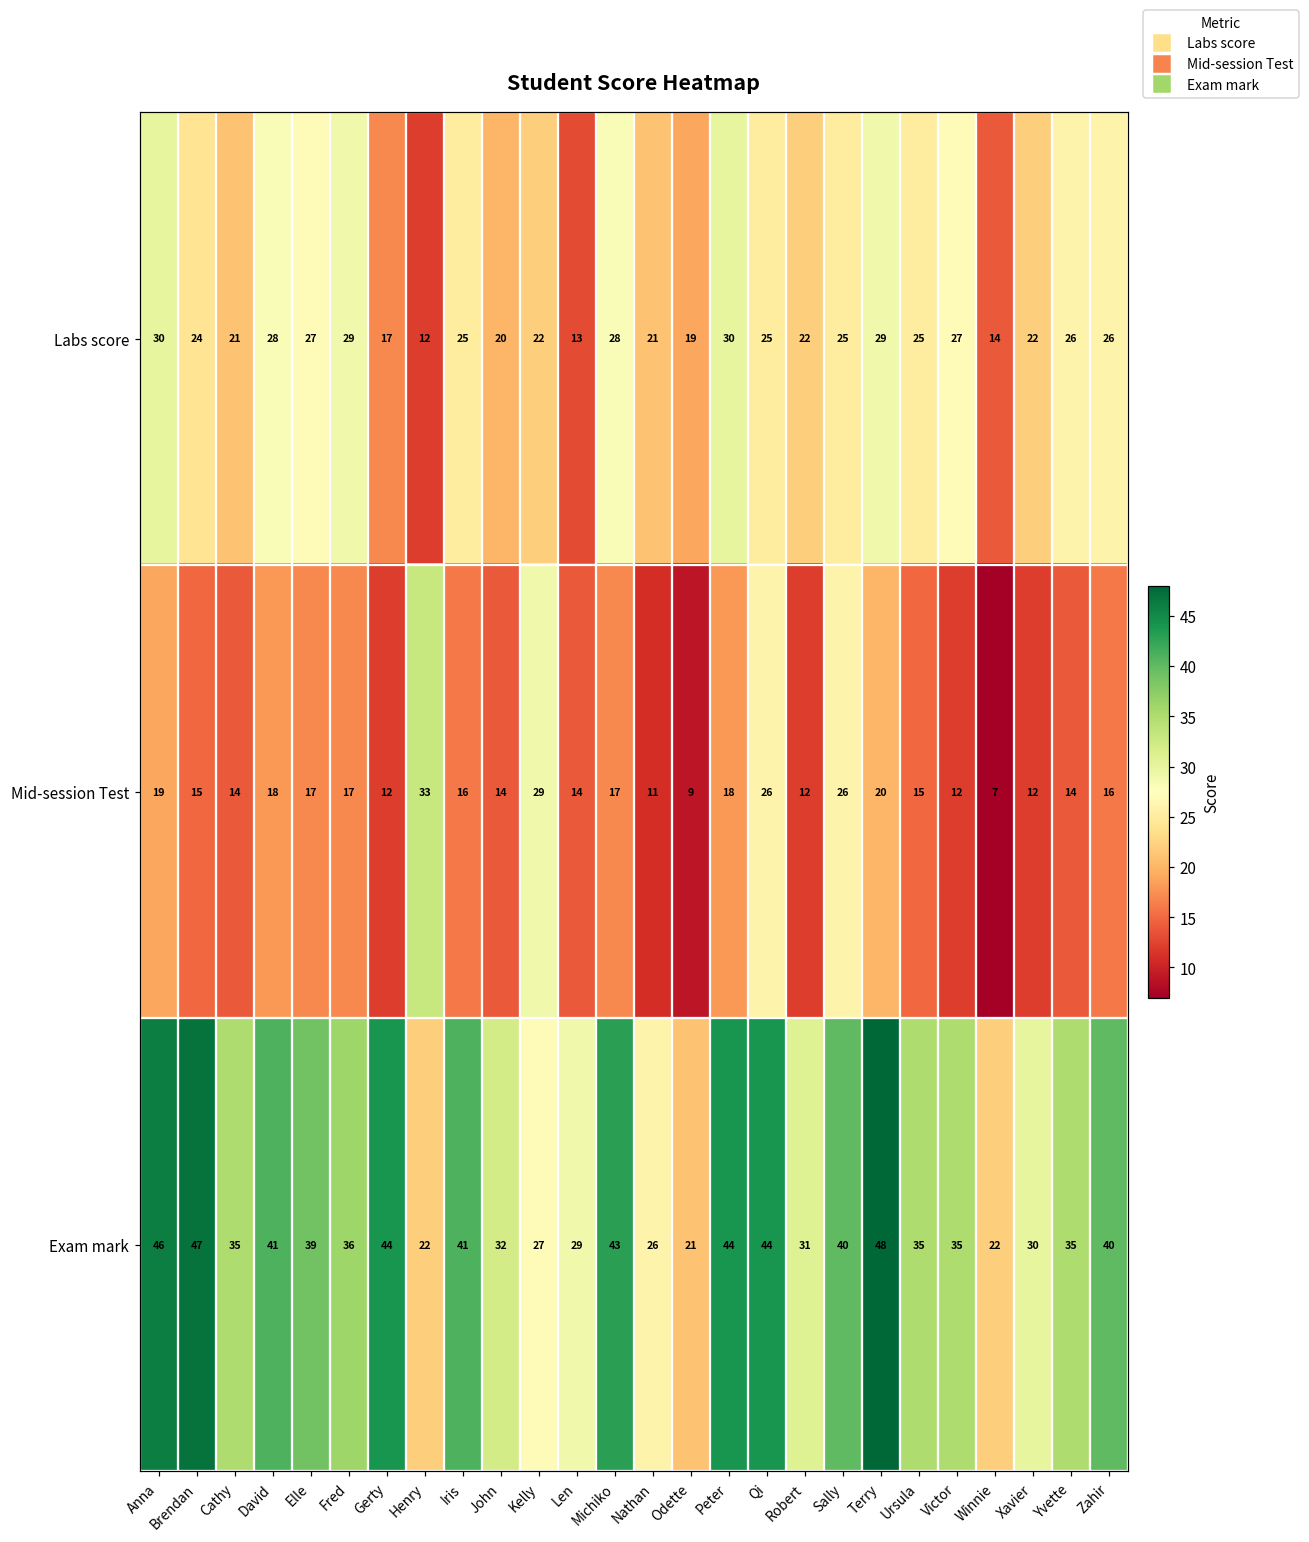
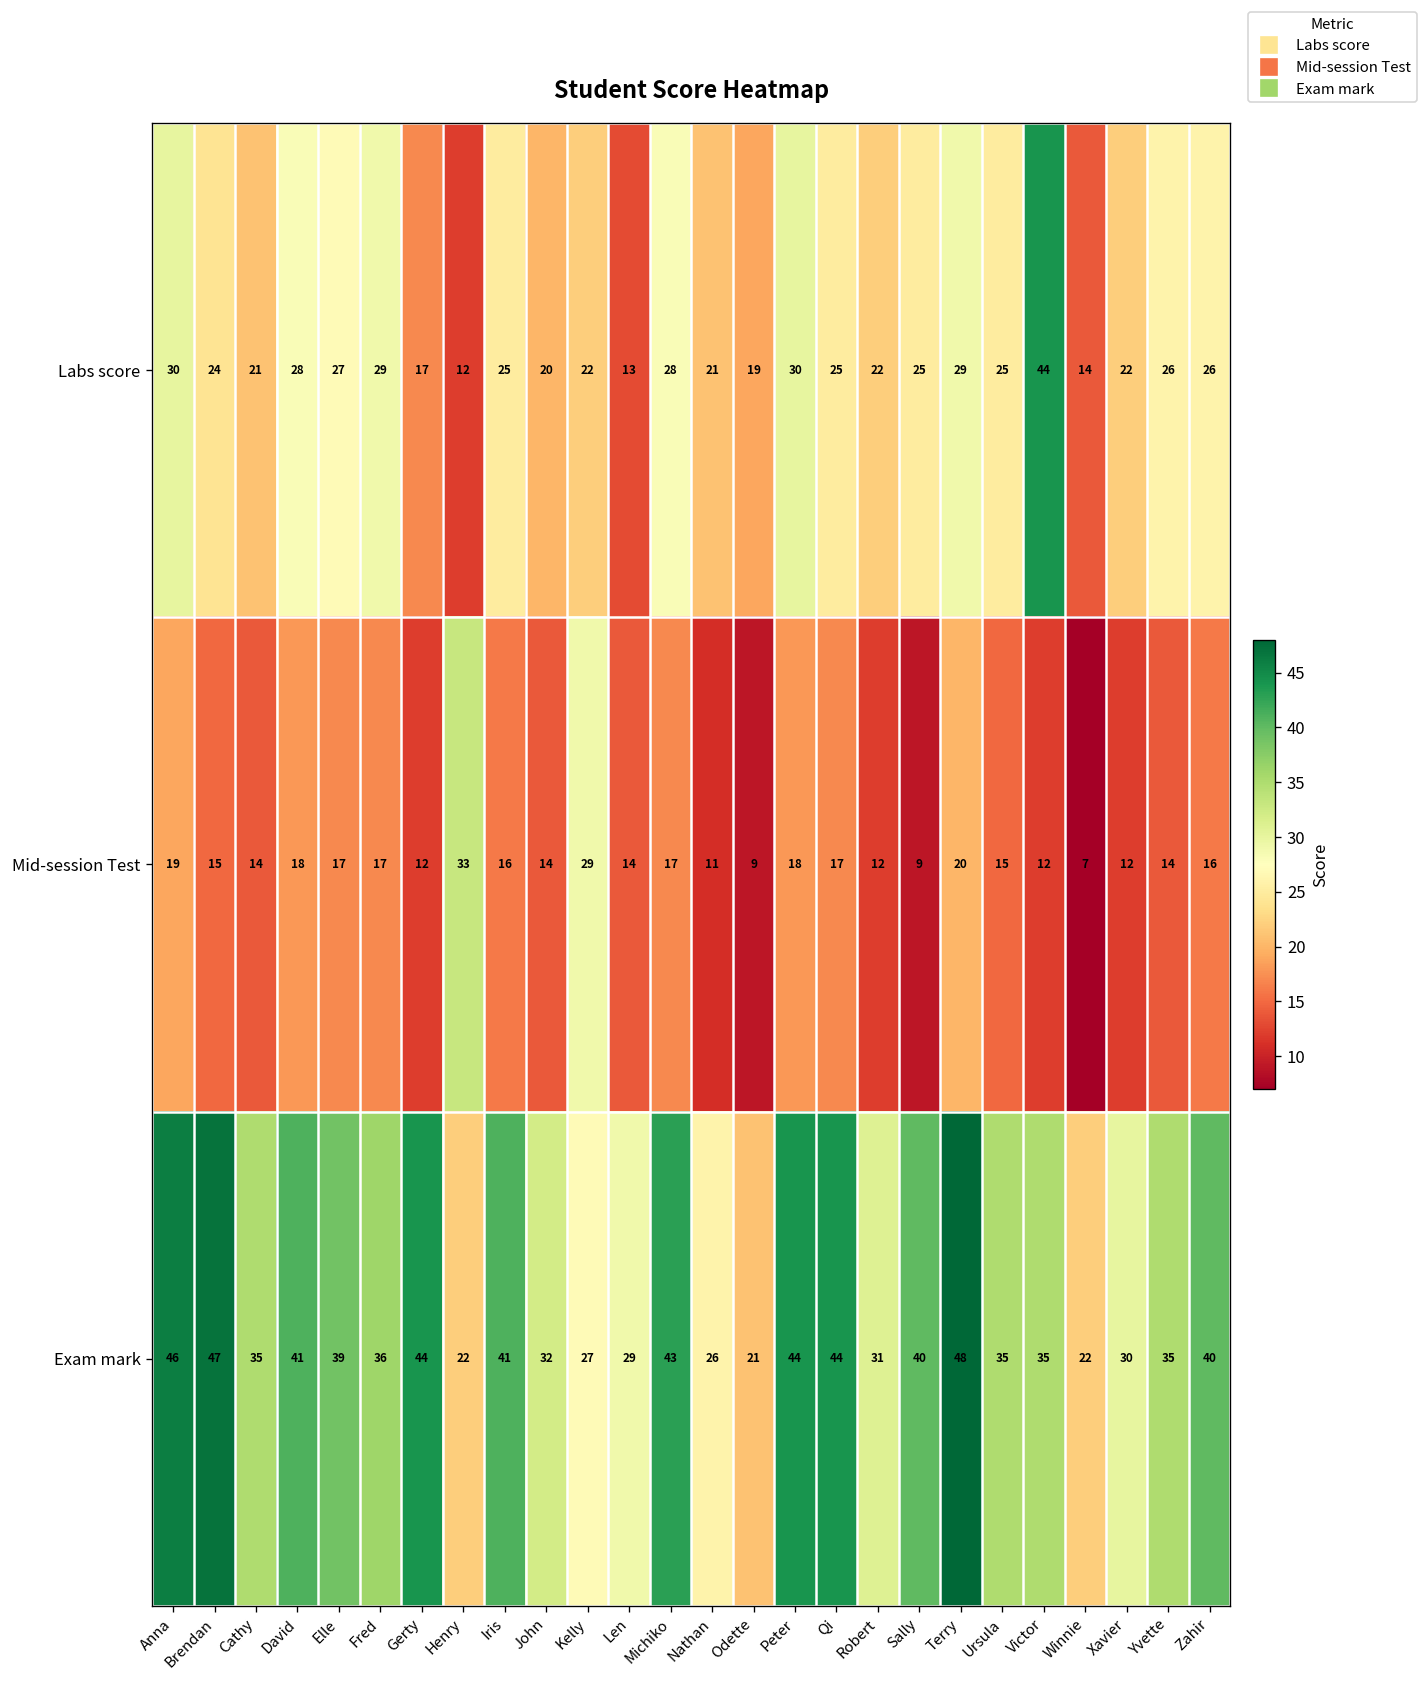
  {
    "Labs score": {
      "Anna": 30,
      "Brendan": 24,
      "Cathy": 21,
      "David": 28,
      "Elle": 27,
      "Fred": 29,
      "Gerty": 17,
      "Henry": 12,
      "Iris": 25,
      "John": 20,
      "Kelly": 22,
      "Len": 13,
      "Michiko": 28,
      "Nathan": 21,
      "Odette": 19,
      "Peter": 30,
      "Qi": 25,
      "Robert": 22,
      "Sally": 25,
      "Terry": 29,
      "Ursula": 25,
-     "Victor": 27,
+     "Victor": 44,
      "Winnie": 14,
      "Xavier": 22,
      "Yvette": 26,
      "Zahir": 26
    },
    "Mid-session Test": {
      "Anna": 19,
      "Brendan": 15,
      "Cathy": 14,
      "David": 18,
      "Elle": 17,
      "Fred": 17,
      "Gerty": 12,
      "Henry": 33,
      "Iris": 16,
      "John": 14,
      "Kelly": 29,
      "Len": 14,
      "Michiko": 17,
      "Nathan": 11,
      "Odette": 9,
      "Peter": 18,
-     "Qi": 26,
+     "Qi": 17,
      "Robert": 12,
-     "Sally": 26,
+     "Sally": 9,
      "Terry": 20,
      "Ursula": 15,
      "Victor": 12,
      "Winnie": 7,
      "Xavier": 12,
      "Yvette": 14,
      "Zahir": 16
    },
    "Exam mark": {
      "Anna": 46,
      "Brendan": 47,
      "Cathy": 35,
      "David": 41,
      "Elle": 39,
      "Fred": 36,
      "Gerty": 44,
      "Henry": 22,
      "Iris": 41,
      "John": 32,
      "Kelly": 27,
      "Len": 29,
      "Michiko": 43,
      "Nathan": 26,
      "Odette": 21,
      "Peter": 44,
      "Qi": 44,
      "Robert": 31,
      "Sally": 40,
      "Terry": 48,
      "Ursula": 35,
      "Victor": 35,
      "Winnie": 22,
      "Xavier": 30,
      "Yvette": 35,
      "Zahir": 40
    }
  }
